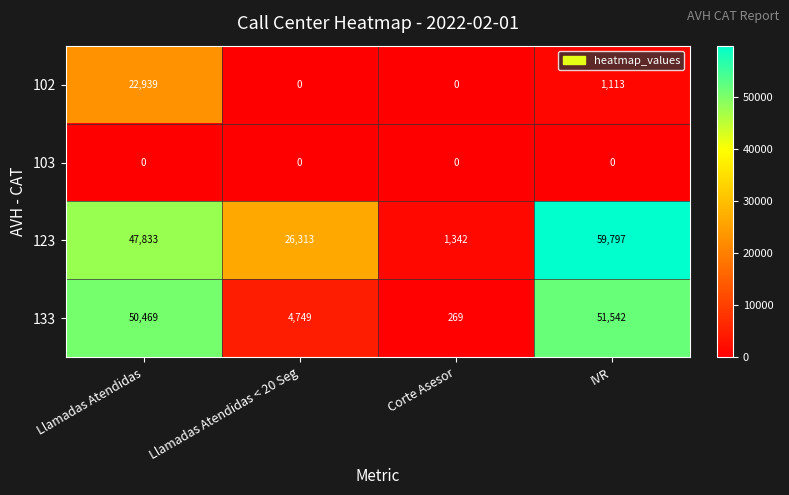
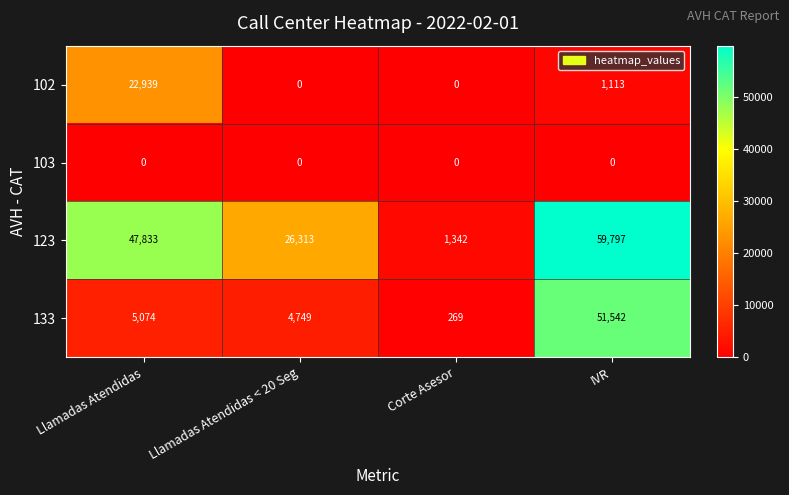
  {
    "102": {
      "Llamadas Atendidas": "22,939",
      "Llamadas Atendidas < 20 Seg": "0",
      "Corte Asesor": "0",
      "IVR": "1,113"
    },
    "103": {
      "Llamadas Atendidas": "0",
      "Llamadas Atendidas < 20 Seg": "0",
      "Corte Asesor": "0",
      "IVR": "0"
    },
    "123": {
      "Llamadas Atendidas": "47,833",
      "Llamadas Atendidas < 20 Seg": "26,313",
      "Corte Asesor": "1,342",
      "IVR": "59,797"
    },
    "133": {
-     "Llamadas Atendidas": "50,469",
+     "Llamadas Atendidas": "5,074",
      "Llamadas Atendidas < 20 Seg": "4,749",
      "Corte Asesor": "269",
      "IVR": "51,542"
    }
  }
